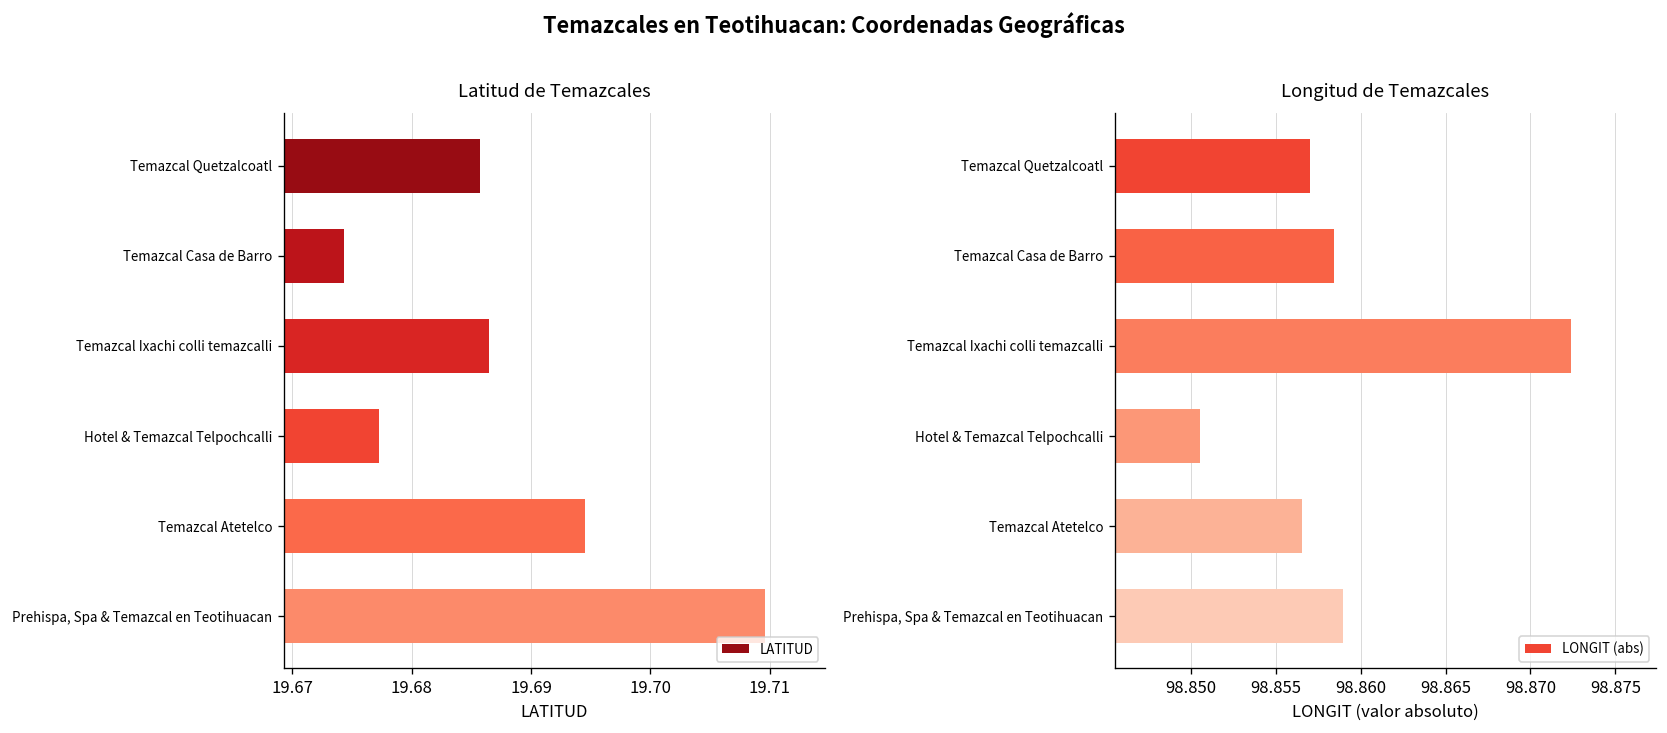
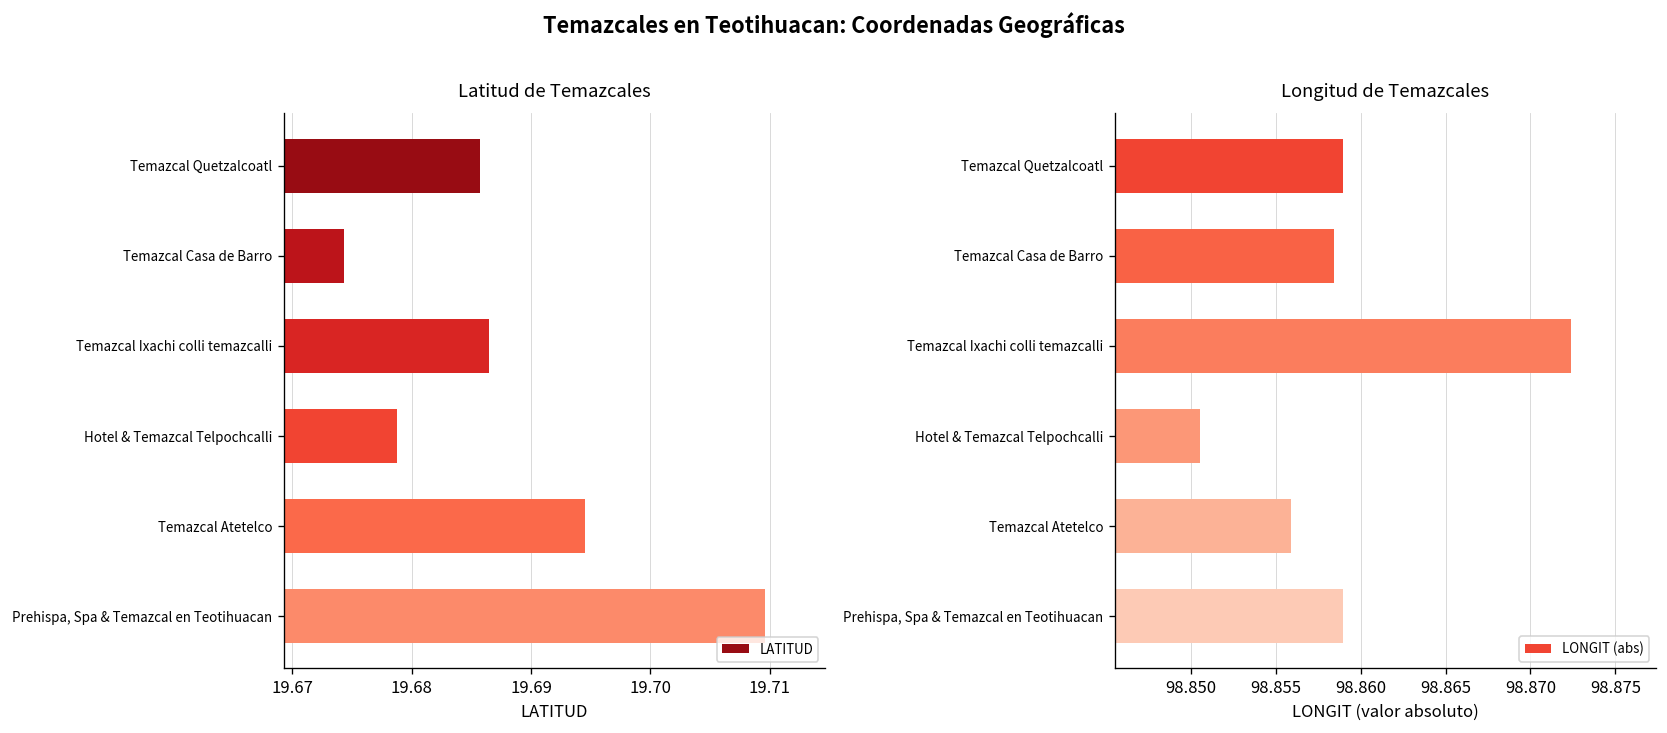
  {
    "Latitud de Temazcales": {
      "Temazcal Quetzalcoatl": 19.686,
      "Temazcal Casa de Barro": 19.674,
      "Temazcal Ixachi colli temazcalli": 19.687,
-     "Hotel & Temazcal Telpochcalli": 19.677,
+     "Hotel & Temazcal Telpochcalli": 19.679,
      "Temazcal Atetelco": 19.695,
      "Prehispa, Spa & Temazcal en Teotihuacan": 19.710
    },
    "Longitud de Temazcales": {
-     "Temazcal Quetzalcoatl": 98.8570,
+     "Temazcal Quetzalcoatl": 98.8589,
      "Temazcal Casa de Barro": 98.8584,
      "Temazcal Ixachi colli temazcalli": 98.8724,
      "Hotel & Temazcal Telpochcalli": 98.8505,
-     "Temazcal Atetelco": 98.8565,
+     "Temazcal Atetelco": 98.8559,
      "Prehispa, Spa & Temazcal en Teotihuacan": 98.8590
    }
  }
